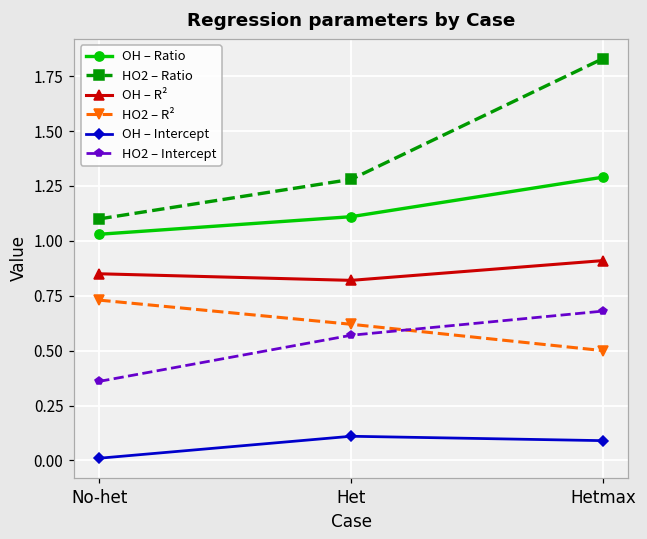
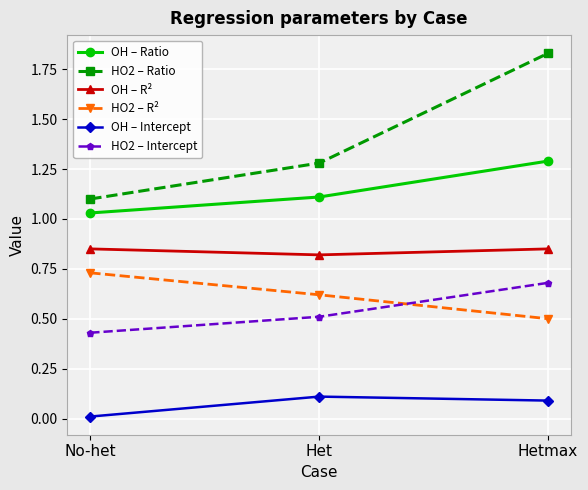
  {
    "OH – R²": {
      "No-het": 0.85,
      "Het": 0.82,
-     "Hetmax": 0.91
+     "Hetmax": 0.85
    },
    "HO2 – R²": {
      "No-het": 0.73,
      "Het": 0.62,
      "Hetmax": 0.50
    },
    "OH – Intercept": {
      "No-het": 0.01,
      "Het": 0.11,
      "Hetmax": 0.09
    },
    "HO2 – Intercept": {
-     "No-het": 0.36,
-     "Het": 0.57,
+     "No-het": 0.43,
+     "Het": 0.51,
      "Hetmax": 0.68
    }
  }
